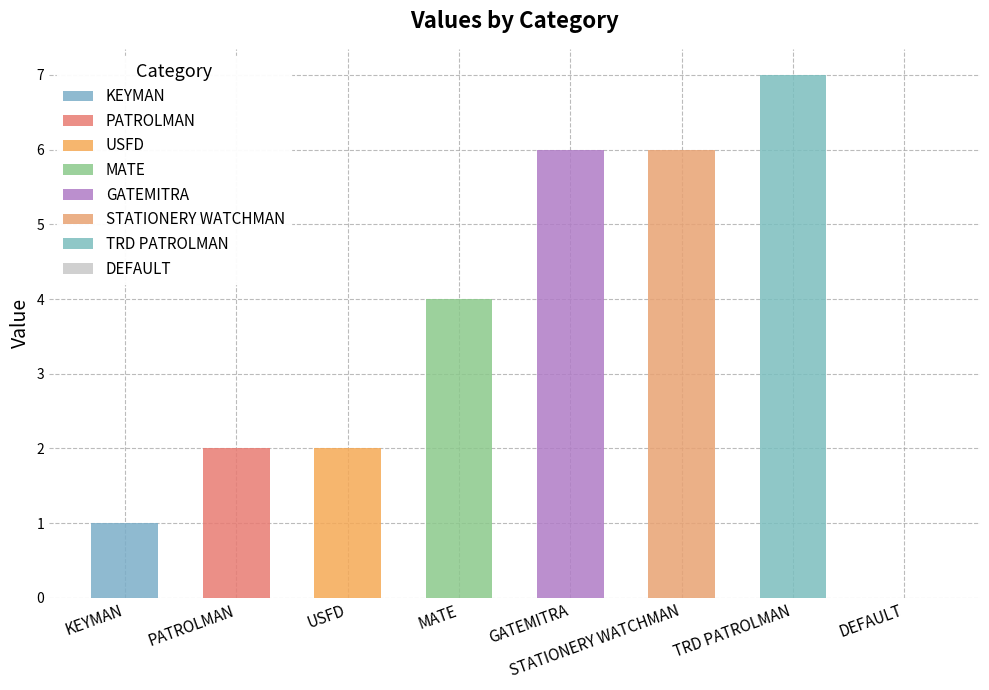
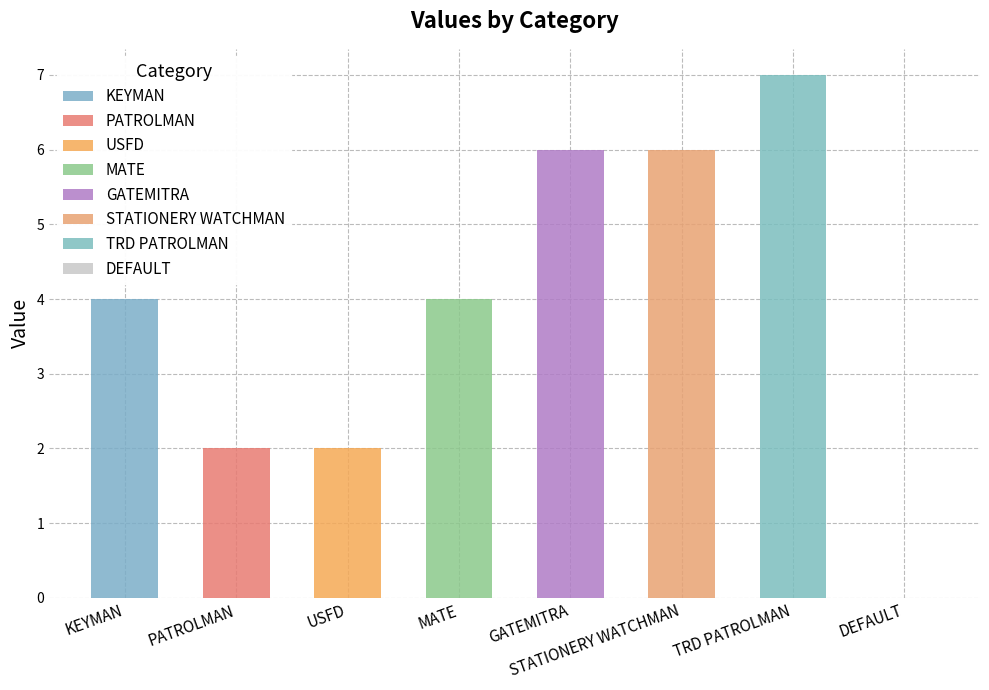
  {
-   "KEYMAN": 1,
+   "KEYMAN": 4,
    "PATROLMAN": 2,
    "USFD": 2,
    "MATE": 4,
    "GATEMITRA": 6,
    "STATIONERY WATCHMAN": 6,
    "TRD PATROLMAN": 7,
    "DEFAULT": 0
  }
